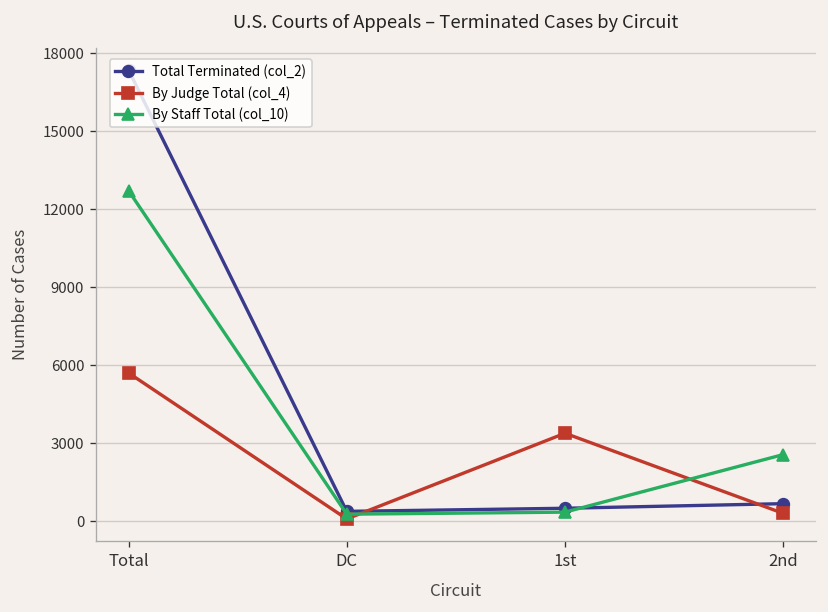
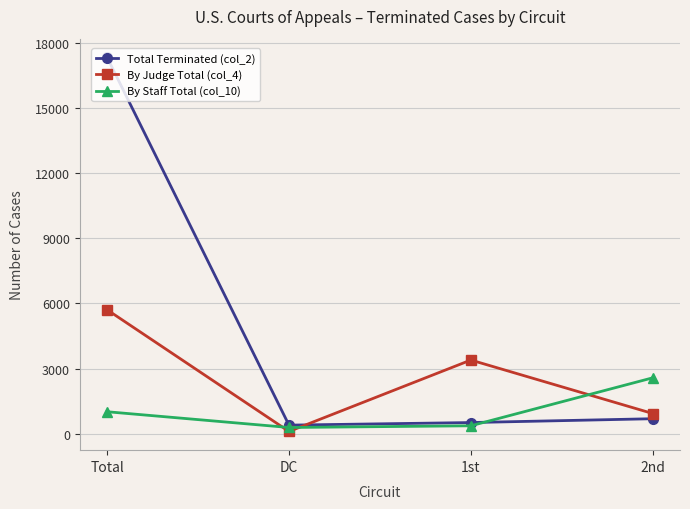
  {
    "Total Terminated (col_2)": {
      "1st": 500,
      "2nd": 700
    },
    "By Judge Total (col_4)": {
      "Total": 5700,
      "DC": 100,
      "1st": 3400,
-     "2nd": 300
+     "2nd": 900
    },
    "By Staff Total (col_10)": {
-     "Total": 12700,
+     "Total": 1000,
      "1st": 400,
      "2nd": 2600
    }
  }
